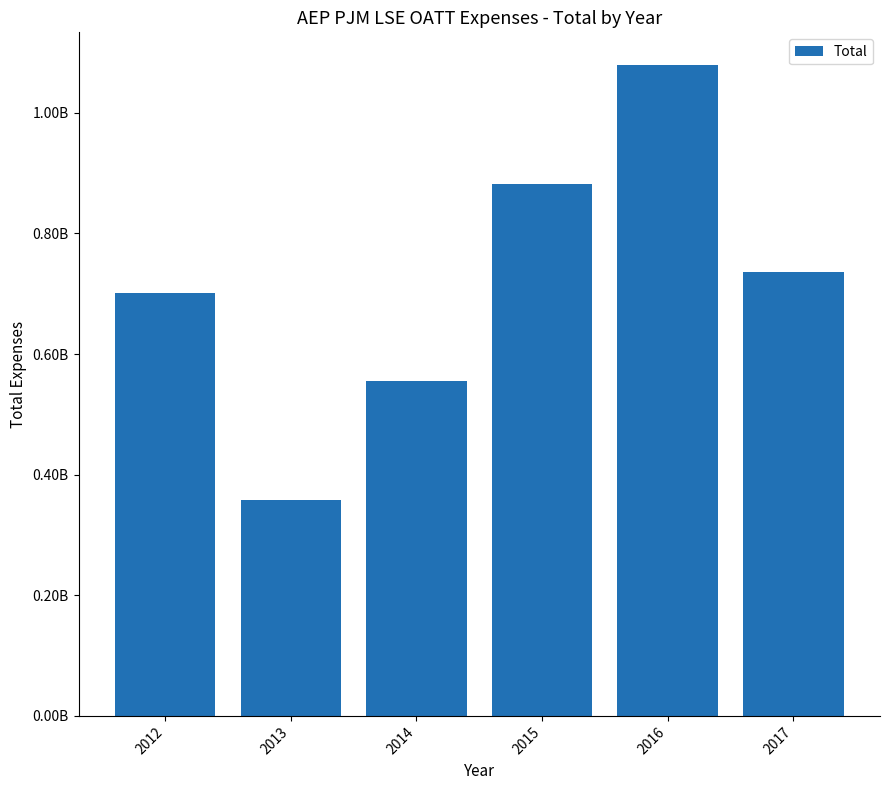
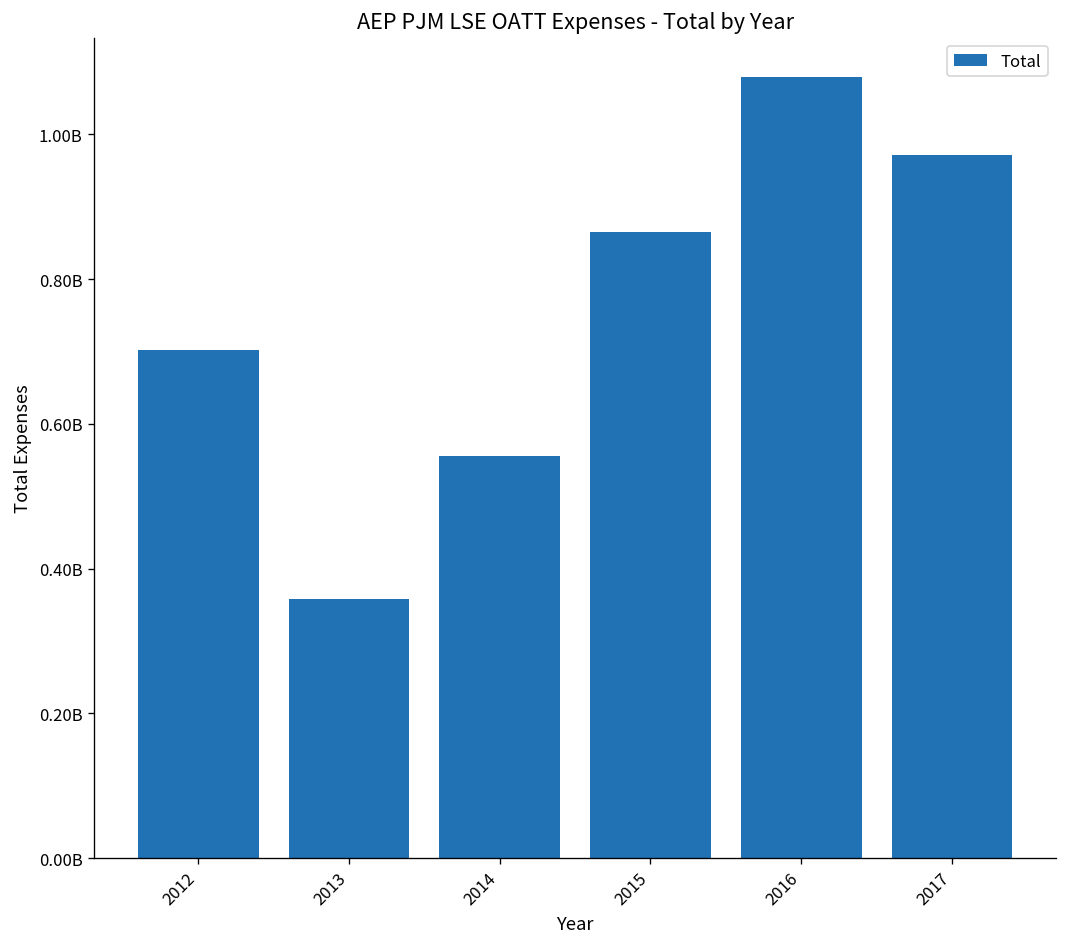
  {
    "2012": 700000000,
    "2013": 360000000,
    "2014": 560000000,
-   "2015": 880000000,
+   "2015": 870000000,
    "2016": 1080000000,
-   "2017": 740000000
+   "2017": 970000000
  }
